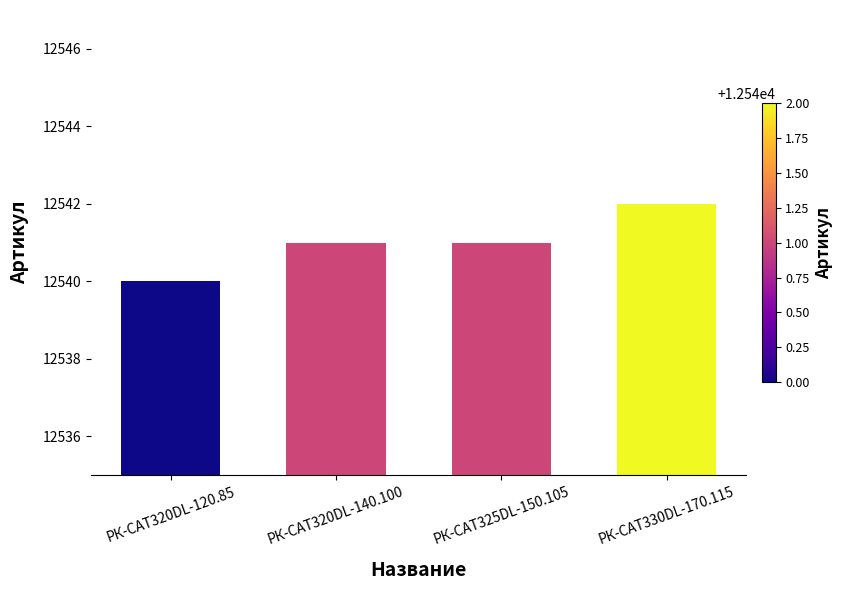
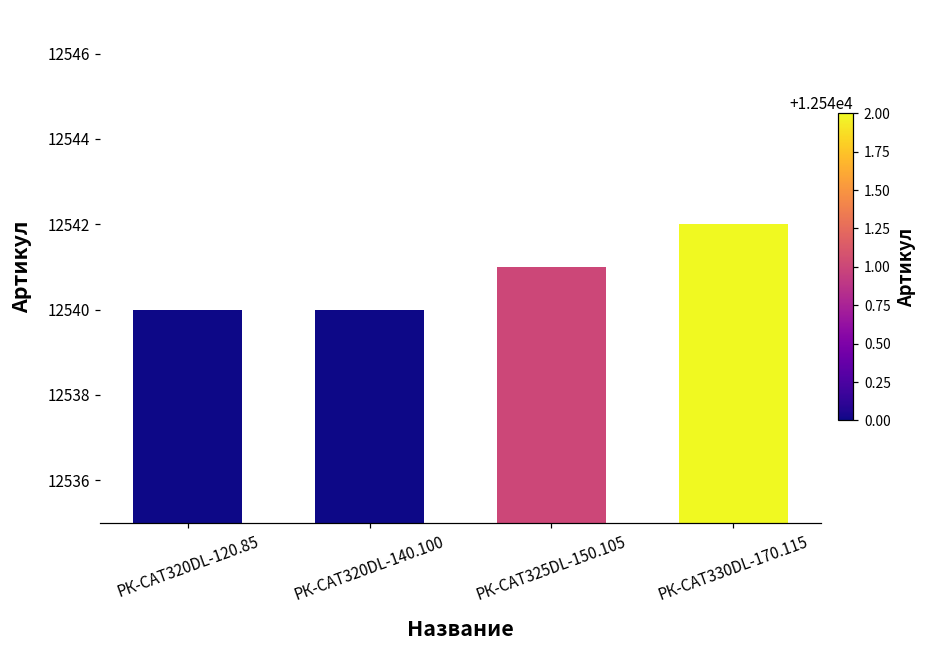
  {
    "РК-CAT320DL-120.85": 12540,
-   "РК-CAT320DL-140.100": 12541,
+   "РК-CAT320DL-140.100": 12540,
    "РК-CAT325DL-150.105": 12541,
    "РК-CAT330DL-170.115": 12542
  }
